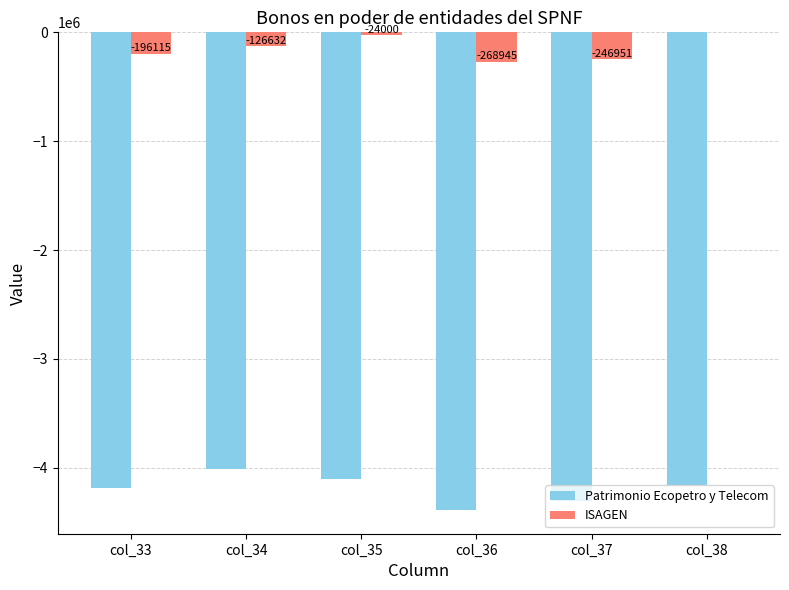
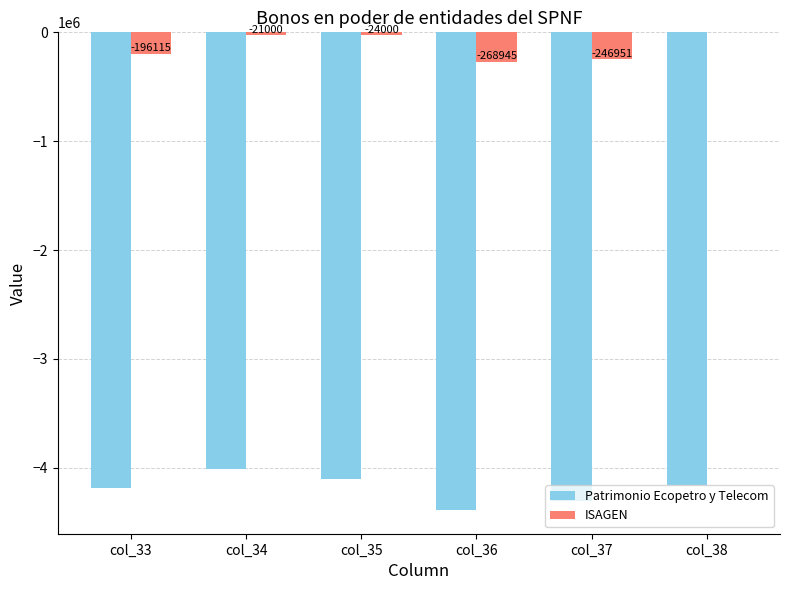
  {
    "Patrimonio Ecopetro y Telecom": {
      "col_33": -4190000,
      "col_34": -4010000,
      "col_35": -4110000,
      "col_36": -4390000,
      "col_38": -4160000
    },
    "ISAGEN": {
      "col_33": -196115,
-     "col_34": -126632,
+     "col_34": -21000,
      "col_35": -24000,
      "col_36": -268945,
      "col_37": -246951
    }
  }
